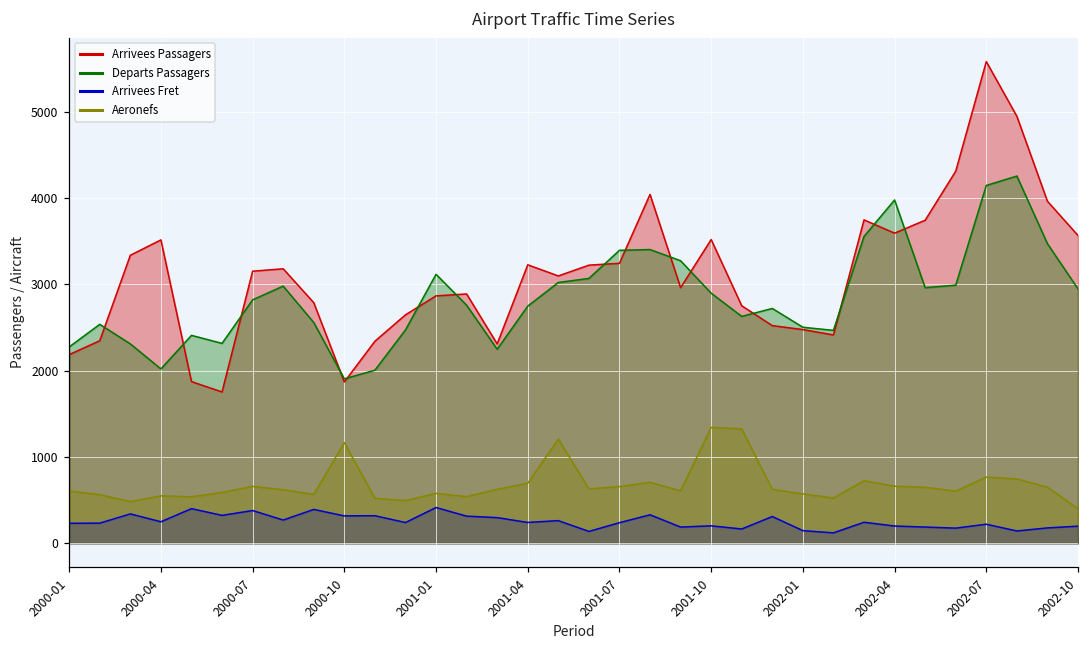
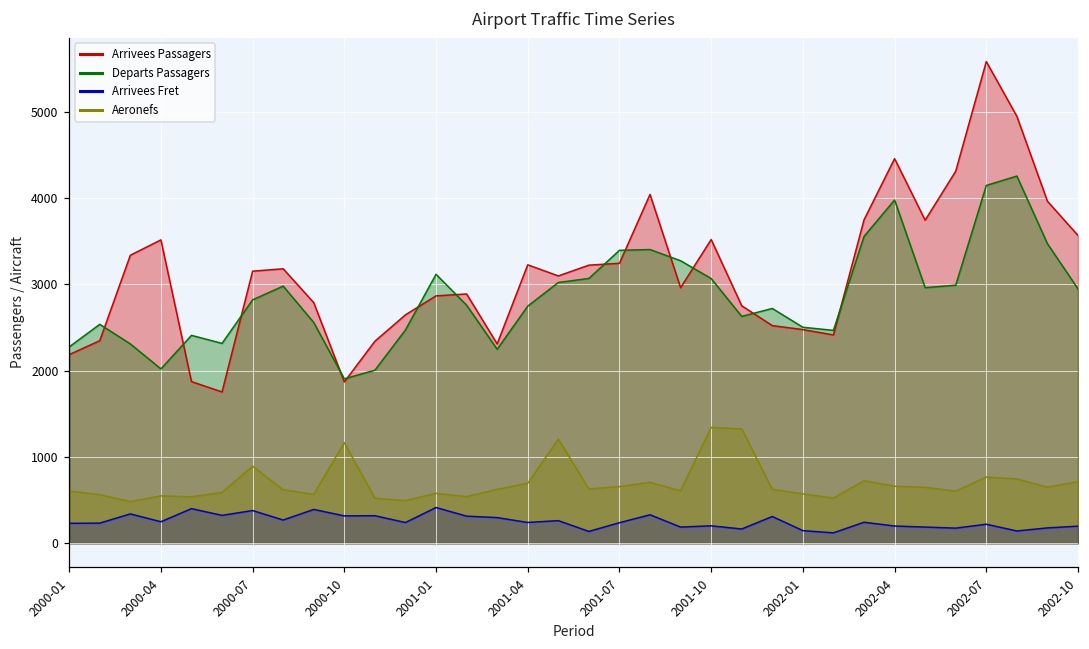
  {
    "Arrivees Passagers": {
      "2000-01": 2200,
      "2000-04": 3500,
      "2000-07": 3200,
      "2000-10": 1900,
      "2001-01": 2900,
      "2001-04": 3200,
      "2001-07": 3200,
      "2001-10": 3500,
-     "2002-04": 3600,
+     "2002-04": 4500,
      "2002-07": 5600,
      "2002-10": 3600
    },
    "Departs Passagers": {
      "2000-01": 2300,
      "2000-04": 2000,
      "2000-07": 2800,
      "2000-10": 1900,
      "2001-01": 3100,
      "2001-04": 2700,
      "2001-07": 3400,
-     "2001-10": 2900,
+     "2001-10": 3100,
      "2002-04": 4000,
      "2002-07": 4100,
      "2002-10": 2900
    },
    "Arrivees Fret": {
      "2000-01": 200,
      "2000-04": 200,
      "2000-07": 400,
      "2000-10": 300,
      "2001-01": 400,
      "2001-04": 200,
      "2001-07": 200,
      "2001-10": 200,
      "2002-01": 100,
      "2002-04": 200,
      "2002-07": 200,
      "2002-10": 200
    },
    "Aeronefs": {
      "2000-01": 600,
      "2000-04": 500,
-     "2000-07": 700,
+     "2000-07": 900,
      "2000-10": 1200,
      "2001-01": 600,
      "2001-04": 700,
      "2001-07": 700,
      "2001-10": 1300,
      "2002-01": 600,
      "2002-04": 700,
      "2002-07": 800,
-     "2002-10": 400
+     "2002-10": 700
    }
  }
